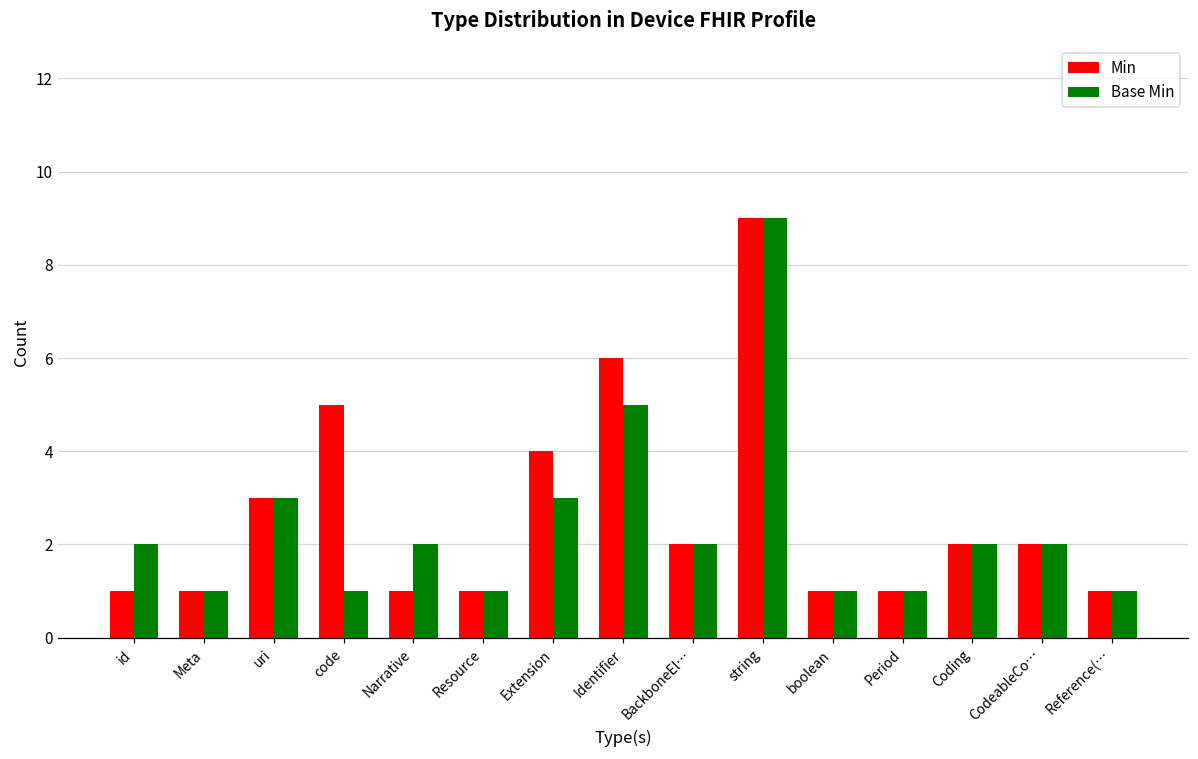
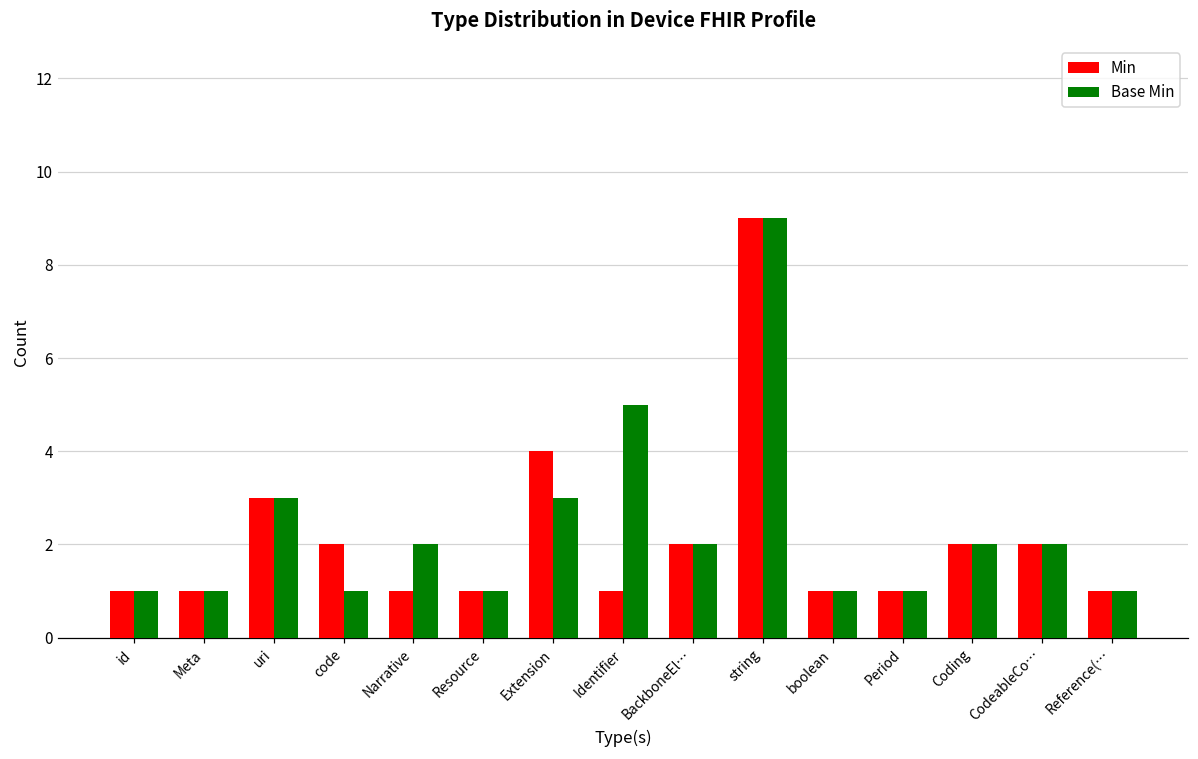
  {
    "Min": {
      "id": 1,
      "Meta": 1,
      "uri": 3,
-     "code": 5,
+     "code": 2,
      "Narrative": 1,
      "Resource": 1,
      "Extension": 4,
-     "Identifier": 6,
+     "Identifier": 1,
      "BackboneEl…": 2,
      "string": 9,
      "boolean": 1,
      "Period": 1,
      "Coding": 2,
      "CodeableCo…": 2,
      "Reference(…": 1
    },
    "Base Min": {
-     "id": 2,
+     "id": 1,
      "Meta": 1,
      "uri": 3,
      "code": 1,
      "Narrative": 2,
      "Resource": 1,
      "Extension": 3,
      "Identifier": 5,
      "BackboneEl…": 2,
      "string": 9,
      "boolean": 1,
      "Period": 1,
      "Coding": 2,
      "CodeableCo…": 2,
      "Reference(…": 1
    }
  }
